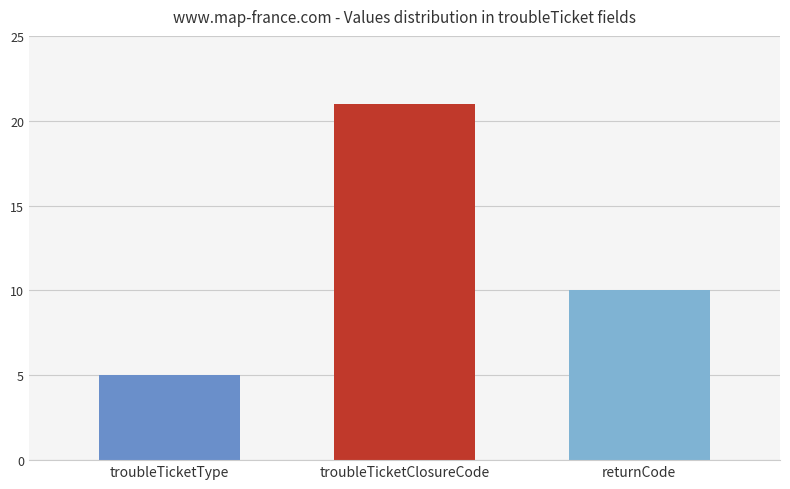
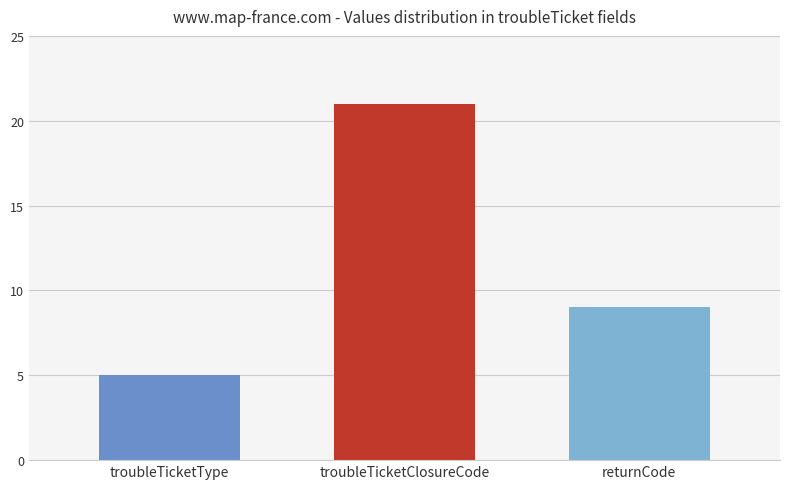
  {
    "troubleTicketType": 5,
    "troubleTicketClosureCode": 21,
-   "returnCode": 10
+   "returnCode": 9
  }
